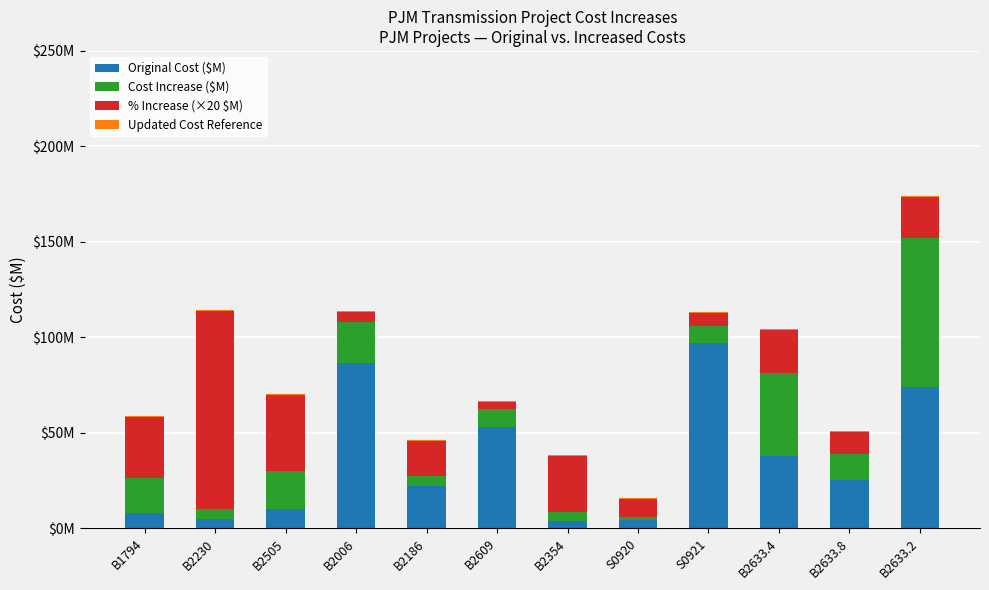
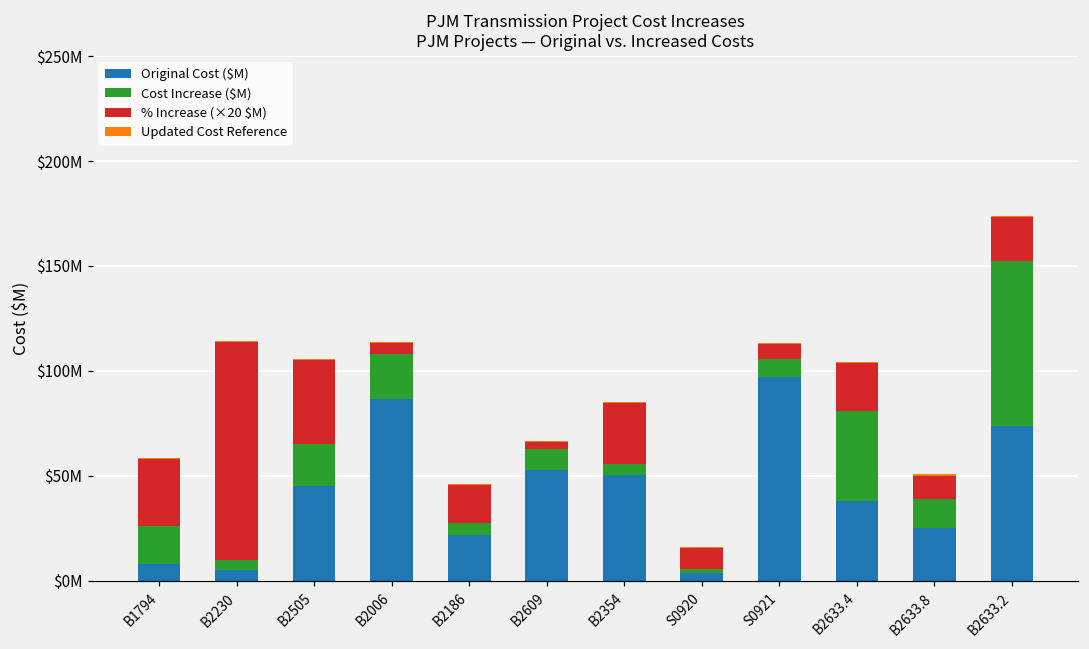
  {
    "Original Cost ($M)": {
      "B1794": "$8000000",
      "B2230": "$5000000",
-     "B2505": "$10000000",
+     "B2505": "$45000000",
      "B2006": "$87000000",
      "B2186": "$22000000",
      "B2609": "$53000000",
-     "B2354": "$4000000",
+     "B2354": "$51000000",
      "S0920": "$4000000",
      "S0921": "$97000000",
      "B2633.4": "$38000000",
      "B2633.8": "$25000000",
      "B2633.2": "$74000000"
    },
    "Cost Increase ($M)": {
      "B1794": "$18000000",
      "B2230": "$5000000",
      "B2505": "$20000000",
      "B2006": "$22000000",
      "B2186": "$6000000",
      "B2609": "$10000000",
      "B2354": "$5000000",
      "S0920": "$2000000",
      "S0921": "$9000000",
      "B2633.4": "$43000000",
      "B2633.8": "$14000000",
      "B2633.2": "$78000000"
    },
    "% Increase (×20 $M)": {
      "B1794": "$32000000",
      "B2230": "$104000000",
      "B2505": "$40000000",
      "B2006": "$5000000",
      "B2186": "$18000000",
      "B2609": "$4000000",
      "B2354": "$29000000",
      "S0920": "$10000000",
      "S0921": "$7000000",
      "B2633.4": "$23000000",
      "B2633.8": "$11000000",
      "B2633.2": "$21000000"
    }
  }
